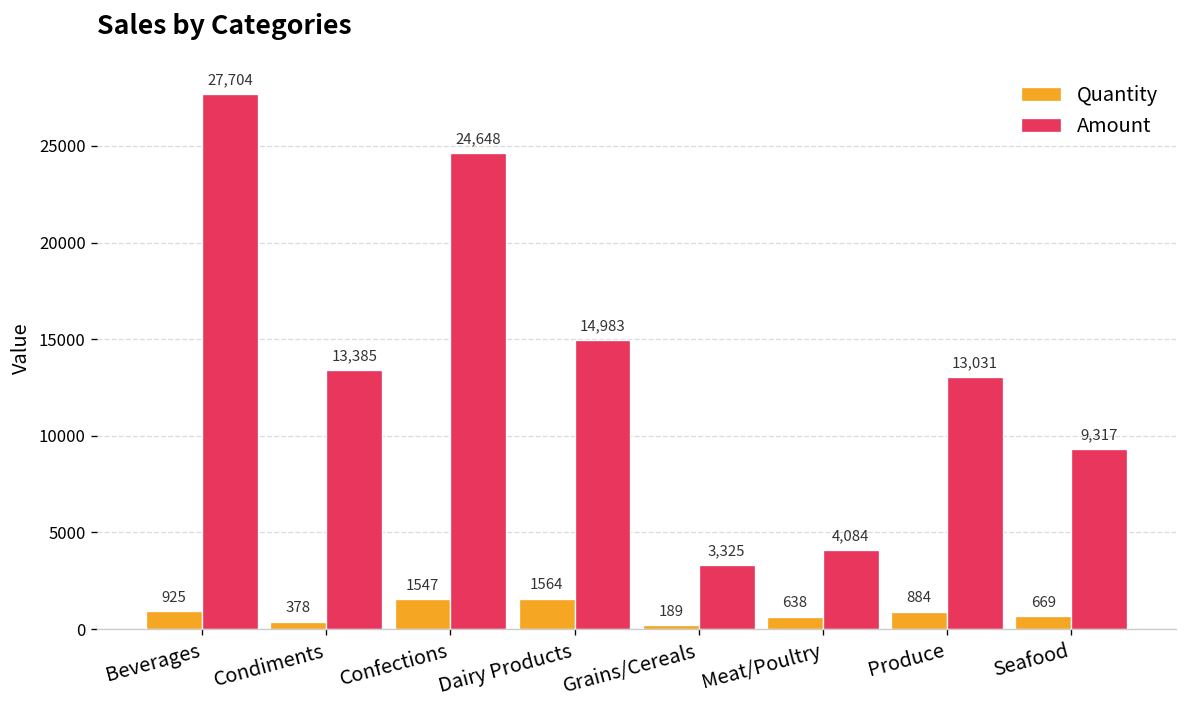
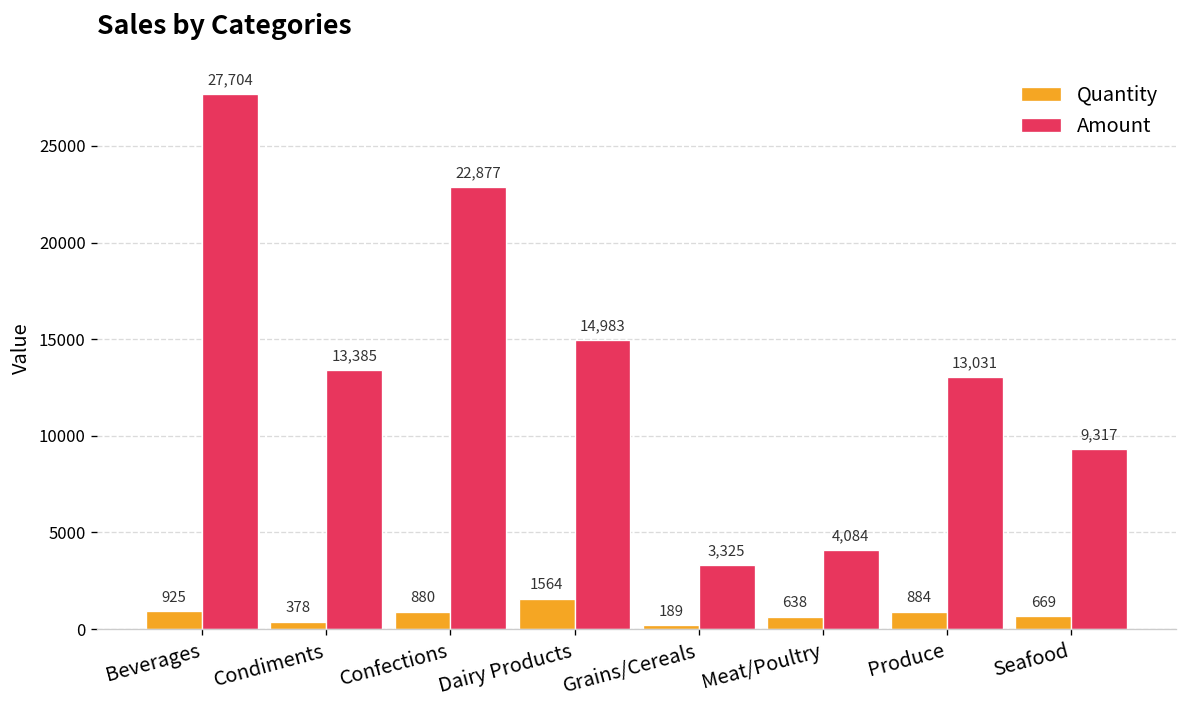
  {
    "Quantity": {
      "Beverages": "925",
      "Condiments": "378",
-     "Confections": "1547",
+     "Confections": "880",
      "Dairy Products": "1564",
      "Grains/Cereals": "189",
      "Meat/Poultry": "638",
      "Produce": "884",
      "Seafood": "669"
    },
    "Amount": {
      "Beverages": "27,704",
      "Condiments": "13,385",
-     "Confections": "24,648",
+     "Confections": "22,877",
      "Dairy Products": "14,983",
      "Grains/Cereals": "3,325",
      "Meat/Poultry": "4,084",
      "Produce": "13,031",
      "Seafood": "9,317"
    }
  }
